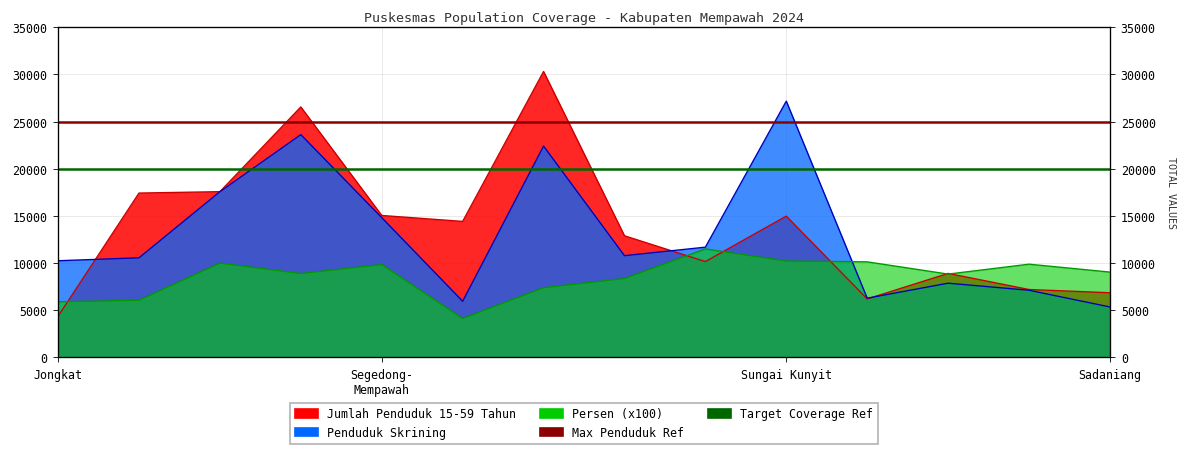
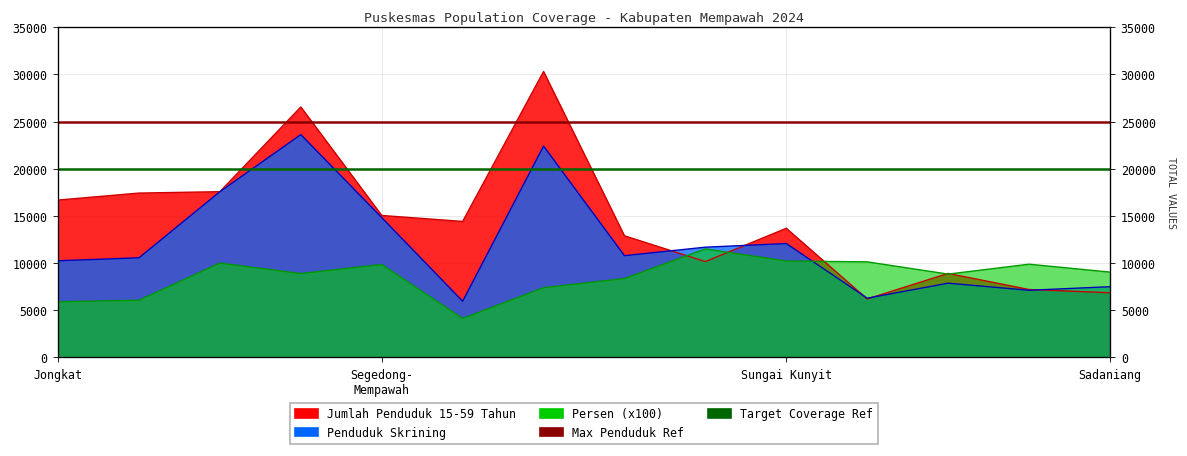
  {
    "Jumlah Penduduk 15-59 Tahun": {
-     "Jongkat": 4000,
-     "Sungai Kunyit": 15000,
+     "Jongkat": 17000,
+     "Sungai Kunyit": 14000,
      "Sadaniang": 7000
    },
    "Penduduk Skrining": {
      "Jongkat": 10000,
-     "Sungai Kunyit": 27000,
-     "Sadaniang": 5000
+     "Sungai Kunyit": 12000,
+     "Sadaniang": 7000
    },
    "Persen (x100)": {
      "Jongkat": 6000,
      "Segedong- Mempawah": 10000,
      "Sungai Kunyit": 10000,
      "Sadaniang": 9000
    }
  }
